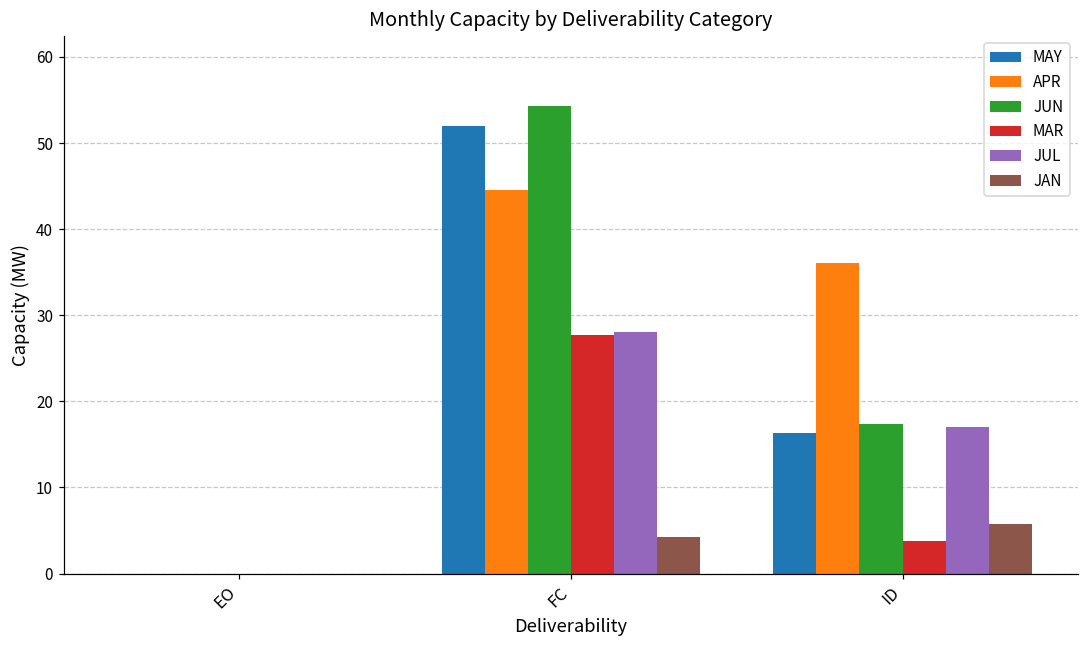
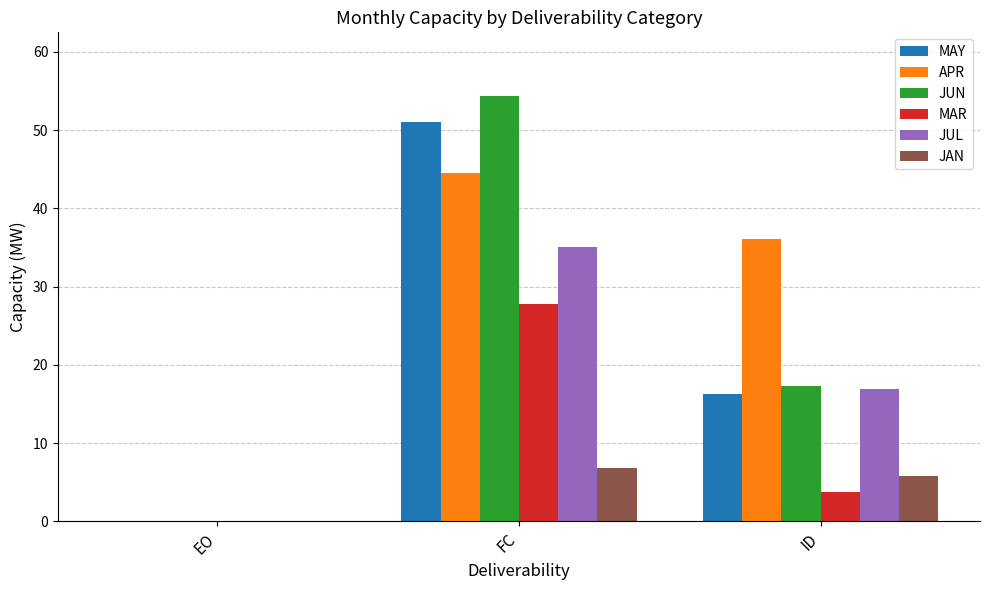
  {
    "MAY": {
      "EO": 0,
-     "FC": 52,
+     "FC": 51,
      "ID": 16
    },
    "APR": {
      "EO": 0,
      "FC": 45,
      "ID": 36
    },
    "JUN": {
      "EO": 0,
      "FC": 54,
      "ID": 17
    },
    "MAR": {
      "EO": 0,
      "FC": 28,
      "ID": 4
    },
    "JUL": {
      "EO": 0,
-     "FC": 28,
+     "FC": 35,
      "ID": 17
    },
    "JAN": {
      "EO": 0,
-     "FC": 4,
+     "FC": 7,
      "ID": 6
    }
  }
